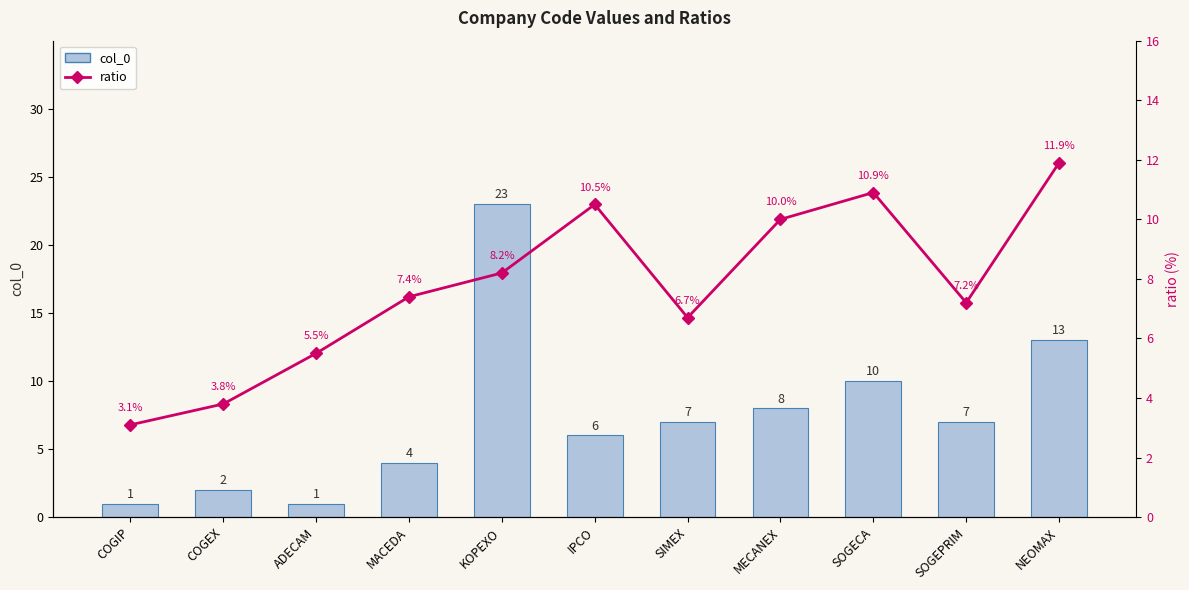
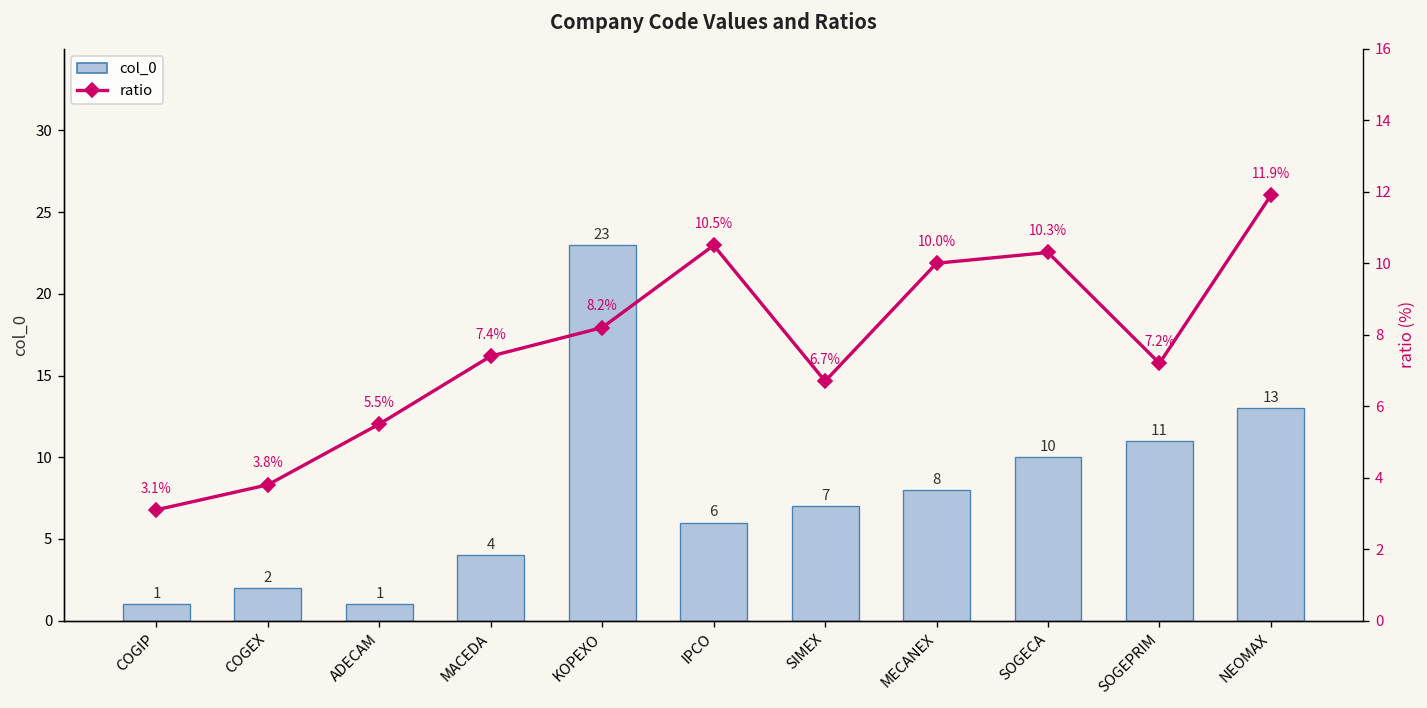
  {
    "col_0": {
      "COGIP": "1",
      "COGEX": "2",
      "ADECAM": "1",
      "MACEDA": "4",
      "KOPEXO": "23",
      "IPCO": "6",
      "SIMEX": "7",
      "MECANEX": "8",
      "SOGECA": "10",
-     "SOGEPRIM": "7",
+     "SOGEPRIM": "11",
      "NEOMAX": "13"
    },
    "ratio": {
      "COGIP": "3.1%",
      "COGEX": "3.8%",
      "ADECAM": "5.5%",
      "MACEDA": "7.4%",
      "KOPEXO": "8.2%",
      "IPCO": "10.5%",
      "SIMEX": "6.7%",
      "MECANEX": "10.0%",
-     "SOGECA": "10.9%",
+     "SOGECA": "10.3%",
      "SOGEPRIM": "7.2%",
      "NEOMAX": "11.9%"
    }
  }
